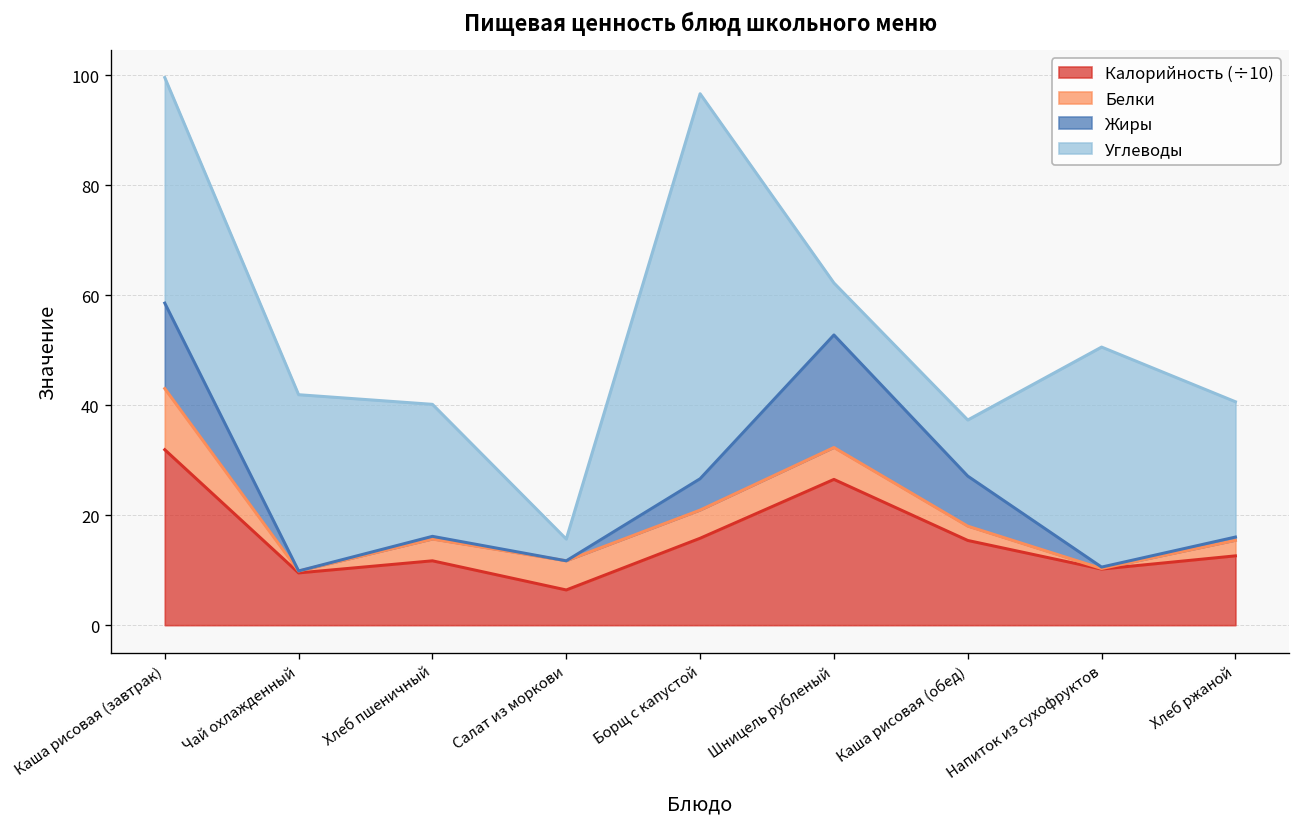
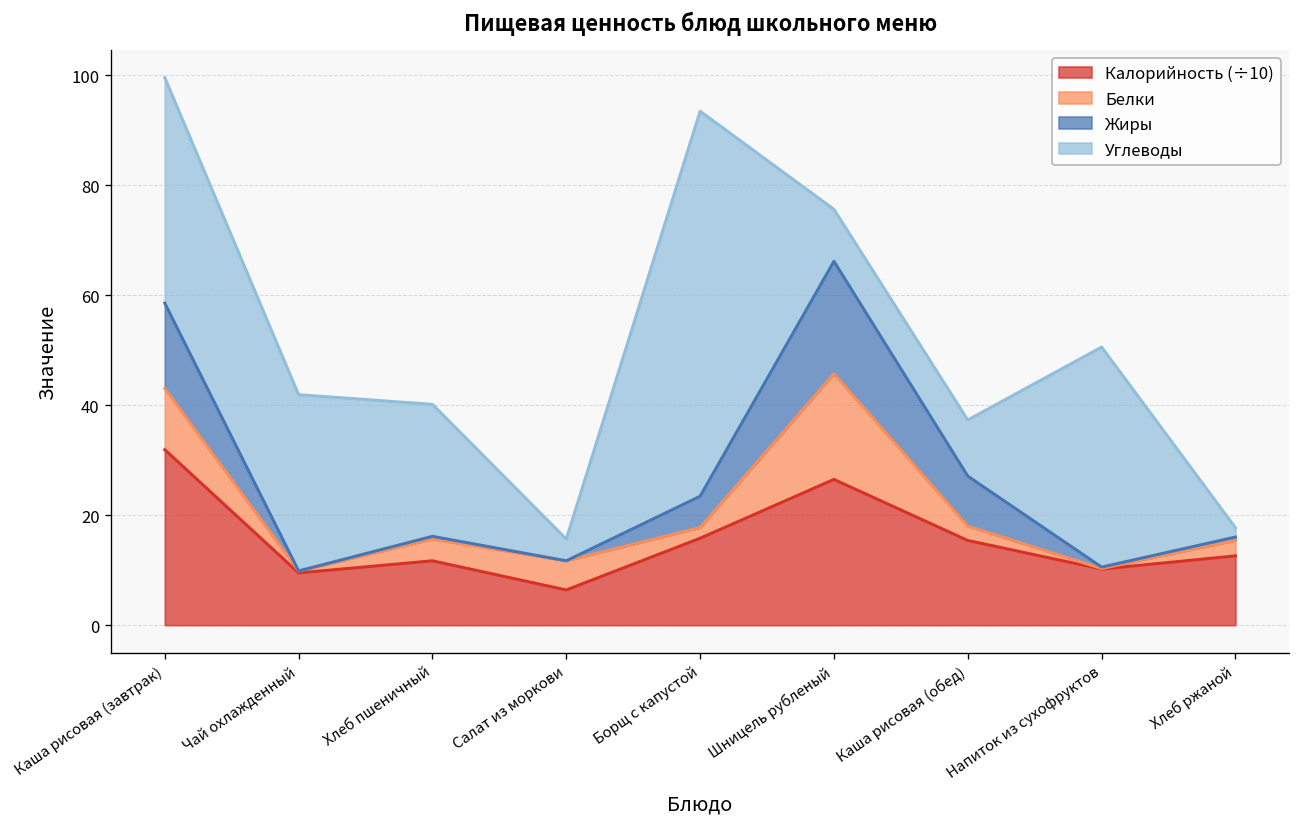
  {
    "Калорийность (÷10)": {
      "Каша рисовая (завтрак)": 32,
      "Хлеб пшеничный": 12,
      "Салат из моркови": 6,
      "Борщ с капустой": 16,
      "Шницель рубленый": 27,
      "Каша рисовая (обед)": 15,
      "Хлеб ржаной": 13
    },
    "Белки": {
      "Каша рисовая (завтрак)": 11,
-     "Борщ с капустой": 5,
-     "Шницель рубленый": 6,
+     "Борщ с капустой": 2,
+     "Шницель рубленый": 19,
      "Каша рисовая (обед)": 3,
      "Хлеб ржаной": 3
    },
    "Жиры": {
      "Каша рисовая (завтрак)": 16,
      "Борщ с капустой": 6,
      "Шницель рубленый": 20,
      "Каша рисовая (обед)": 9,
      "Хлеб ржаной": 1
    },
    "Углеводы": {
      "Каша рисовая (завтрак)": 41,
      "Чай охлажденный": 32,
      "Хлеб пшеничный": 24,
      "Салат из моркови": 4,
      "Борщ с капустой": 70,
      "Шницель рубленый": 9,
      "Каша рисовая (обед)": 10,
      "Напиток из сухофруктов": 40,
-     "Хлеб ржаной": 25
+     "Хлеб ржаной": 2
    }
  }
